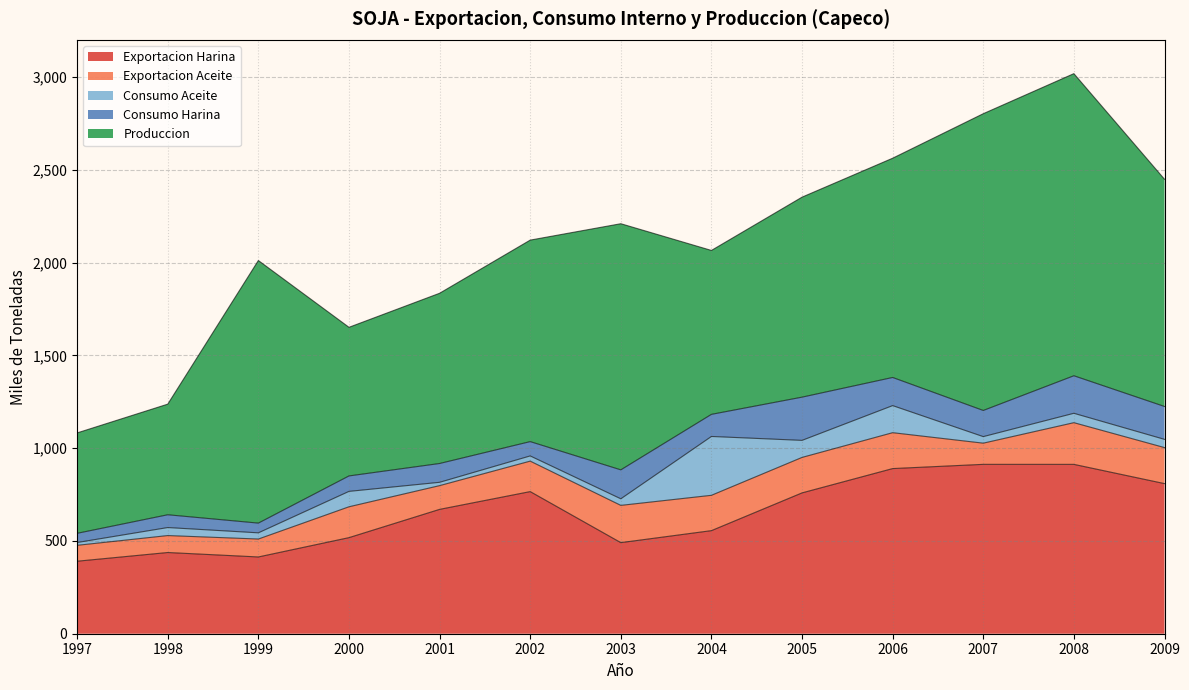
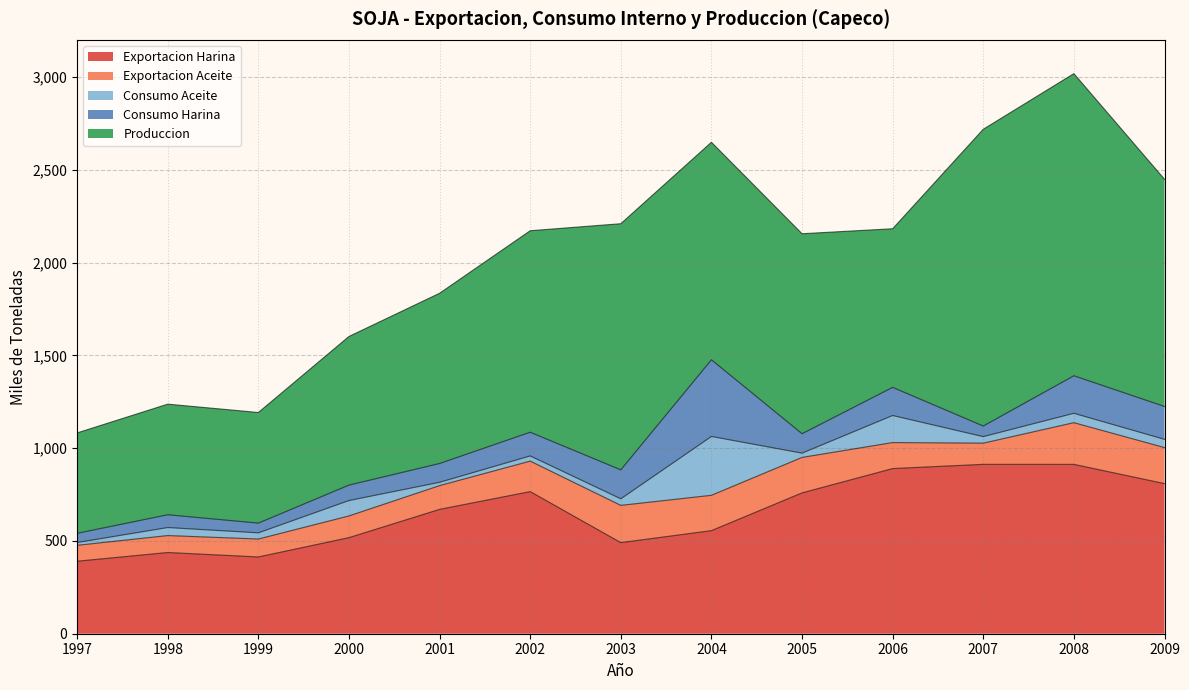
  {
    "Exportacion Harina": {
      "1997": "390",
      "1998": "440",
      "1999": "410",
      "2000": "520",
      "2001": "670",
      "2002": "770",
      "2003": "490",
      "2004": "560",
      "2005": "760",
      "2006": "890",
      "2007": "910",
      "2008": "910",
      "2009": "810"
    },
    "Exportacion Aceite": {
      "1997": "90",
      "1998": "90",
      "1999": "100",
-     "2000": "170",
+     "2000": "120",
      "2001": "130",
      "2002": "160",
      "2003": "200",
      "2004": "190",
      "2005": "190",
-     "2006": "190",
+     "2006": "140",
      "2007": "110",
      "2008": "220",
      "2009": "190"
    },
    "Consumo Aceite": {
      "1997": "20",
      "1998": "40",
      "1999": "30",
      "2000": "80",
      "2001": "20",
      "2002": "30",
      "2003": "40",
      "2004": "320",
-     "2005": "90",
+     "2005": "20",
      "2006": "150",
      "2007": "40",
      "2008": "50",
      "2009": "40"
    },
    "Consumo Harina": {
      "1997": "50",
      "1998": "70",
      "1999": "50",
      "2000": "80",
      "2001": "100",
-     "2002": "80",
+     "2002": "130",
      "2003": "160",
-     "2004": "120",
-     "2005": "230",
+     "2004": "410",
+     "2005": "100",
      "2006": "150",
-     "2007": "140",
+     "2007": "60",
      "2008": "200",
      "2009": "180"
    },
    "Produccion": {
      "1997": "540",
      "1998": "600",
-     "1999": "1,420",
+     "1999": "600",
      "2000": "800",
      "2001": "920",
      "2002": "1,090",
      "2003": "1,330",
-     "2004": "880",
+     "2004": "1,170",
      "2005": "1,080",
-     "2006": "1,180",
+     "2006": "850",
      "2007": "1,600",
      "2008": "1,630",
      "2009": "1,220"
    }
  }
